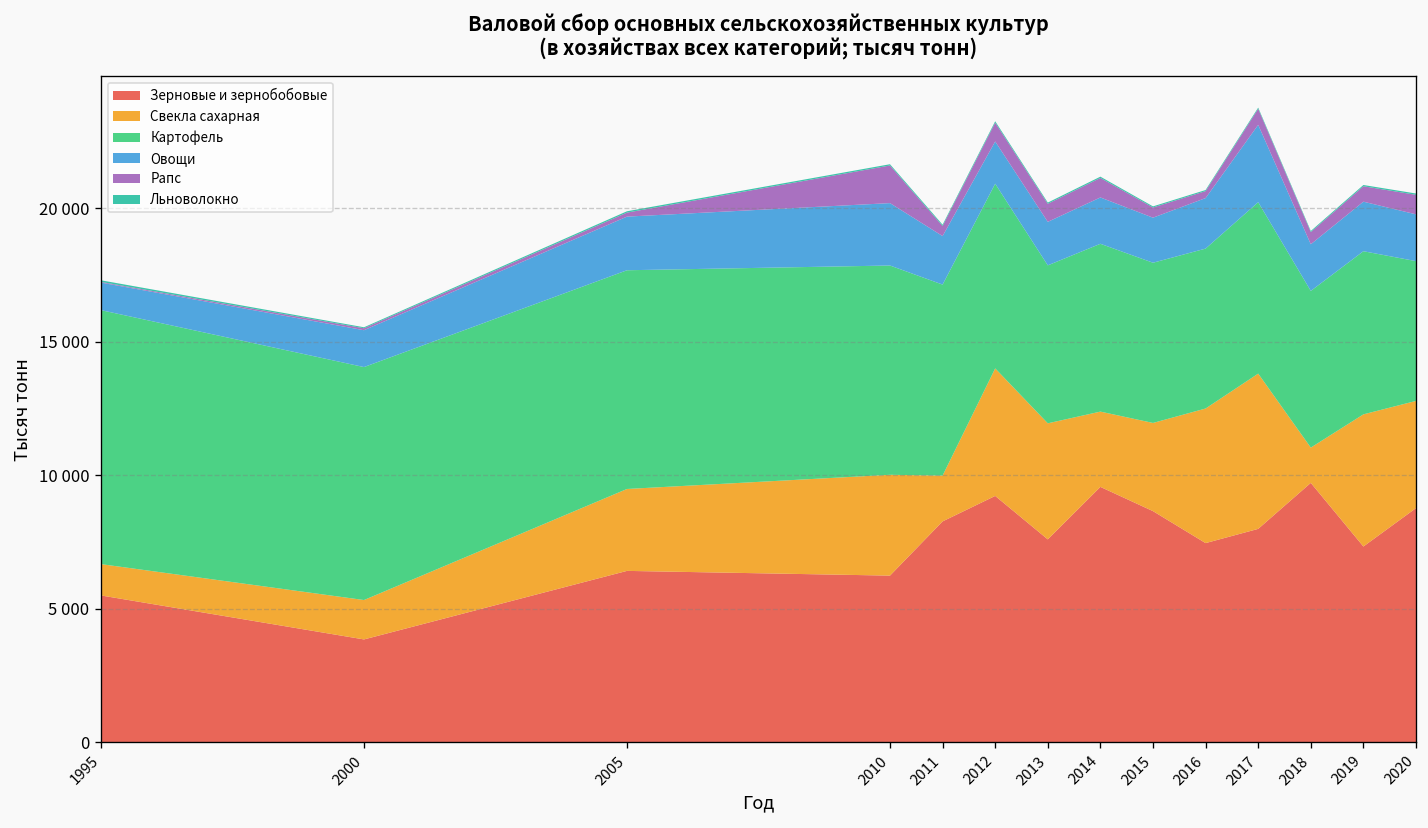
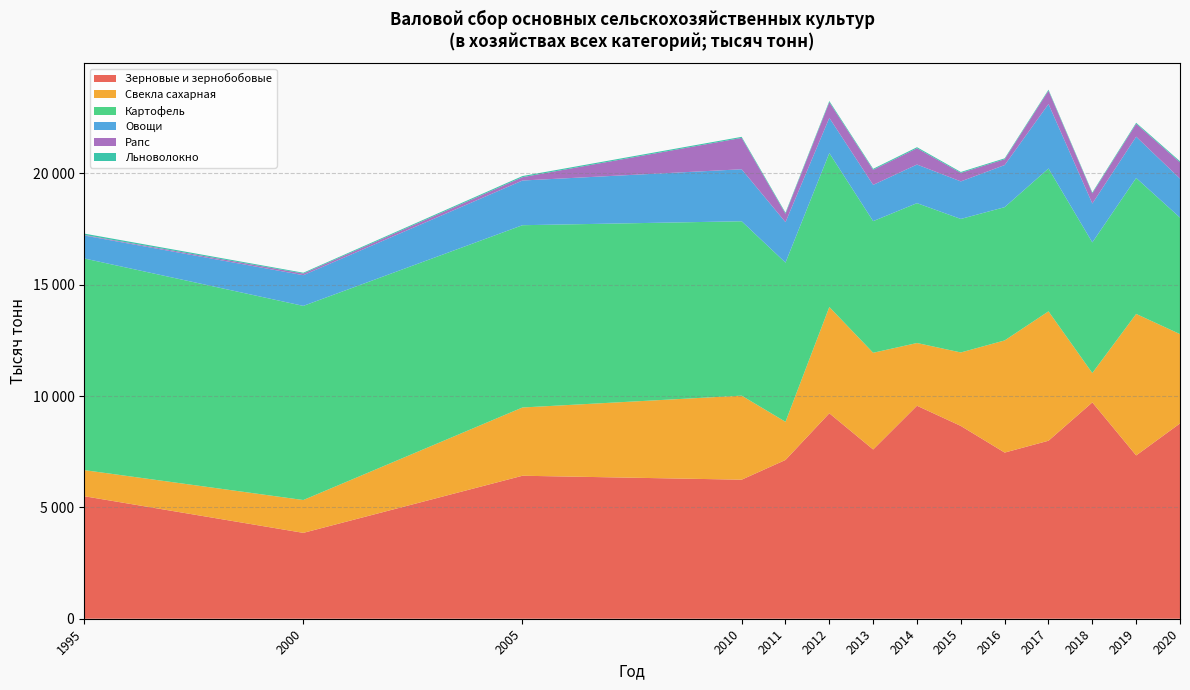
  {
    "Зерновые и зернобобовые": {
      "1995": 5500,
      "2000": 3900,
      "2005": 6400,
      "2010": 6200,
-     "2011": 8300,
+     "2011": 7100,
      "2012": 9200,
      "2013": 7600,
      "2014": 9600,
      "2015": 8700,
      "2016": 7500,
      "2017": 8000,
      "2018": 9700,
      "2019": 7300,
      "2020": 8800
    },
    "Свекла сахарная": {
      "1995": 1200,
      "2000": 1500,
      "2005": 3100,
      "2010": 3800,
      "2011": 1700,
      "2012": 4800,
      "2013": 4300,
      "2014": 2800,
      "2015": 3300,
      "2016": 5000,
      "2017": 5800,
      "2018": 1300,
-     "2019": 4900,
+     "2019": 6400,
      "2020": 4000
    },
    "Овощи": {
      "2005": 2000,
      "2010": 2300,
      "2011": 1800,
      "2012": 1600,
      "2013": 1600,
      "2014": 1700,
      "2015": 1700,
      "2016": 1900,
      "2017": 2900,
      "2018": 1700,
      "2019": 1900,
      "2020": 1800
    }
  }
